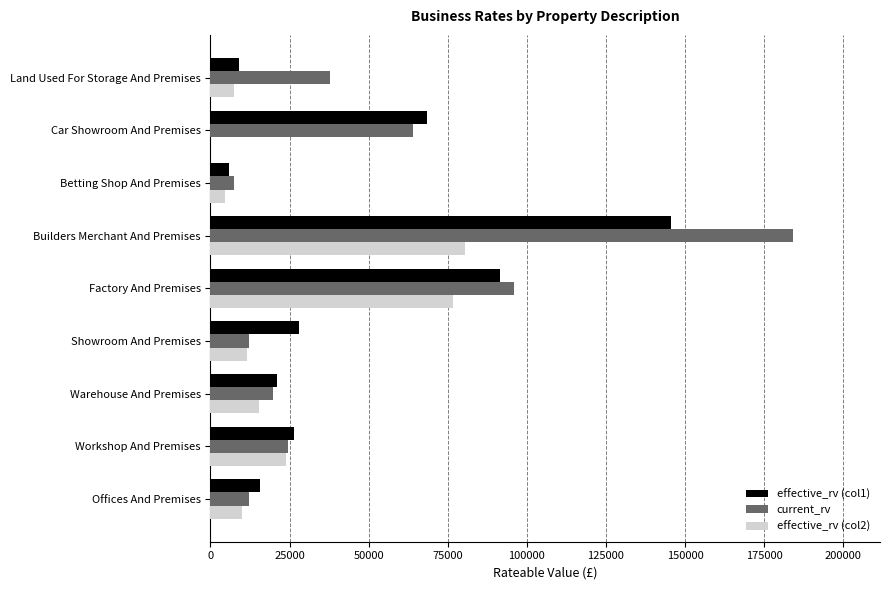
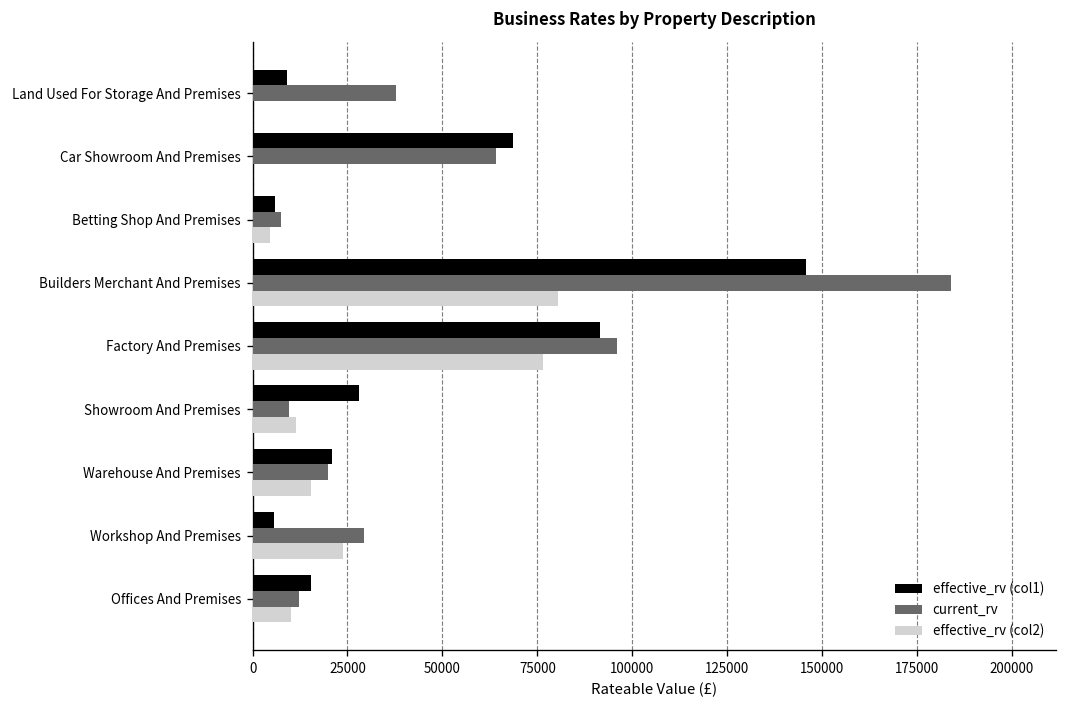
  {
    "effective_rv (col1)": {
      "Land Used For Storage And Premises": 9000,
      "Car Showroom And Premises": 69000,
      "Betting Shop And Premises": 6000,
      "Builders Merchant And Premises": 146000,
      "Factory And Premises": 92000,
      "Showroom And Premises": 28000,
      "Warehouse And Premises": 21000,
-     "Workshop And Premises": 27000,
+     "Workshop And Premises": 6000,
      "Offices And Premises": 16000
    },
    "current_rv": {
      "Land Used For Storage And Premises": 38000,
      "Car Showroom And Premises": 64000,
      "Betting Shop And Premises": 8000,
      "Builders Merchant And Premises": 184000,
      "Factory And Premises": 96000,
-     "Showroom And Premises": 12000,
+     "Showroom And Premises": 10000,
      "Warehouse And Premises": 20000,
-     "Workshop And Premises": 25000,
+     "Workshop And Premises": 29000,
      "Offices And Premises": 12000
    },
    "effective_rv (col2)": {
-     "Land Used For Storage And Premises": 7000,
+     "Land Used For Storage And Premises": 0,
      "Car Showroom And Premises": 0,
      "Betting Shop And Premises": 5000,
      "Builders Merchant And Premises": 81000,
      "Factory And Premises": 77000,
      "Showroom And Premises": 12000,
      "Warehouse And Premises": 15000,
      "Workshop And Premises": 24000,
      "Offices And Premises": 10000
    }
  }
